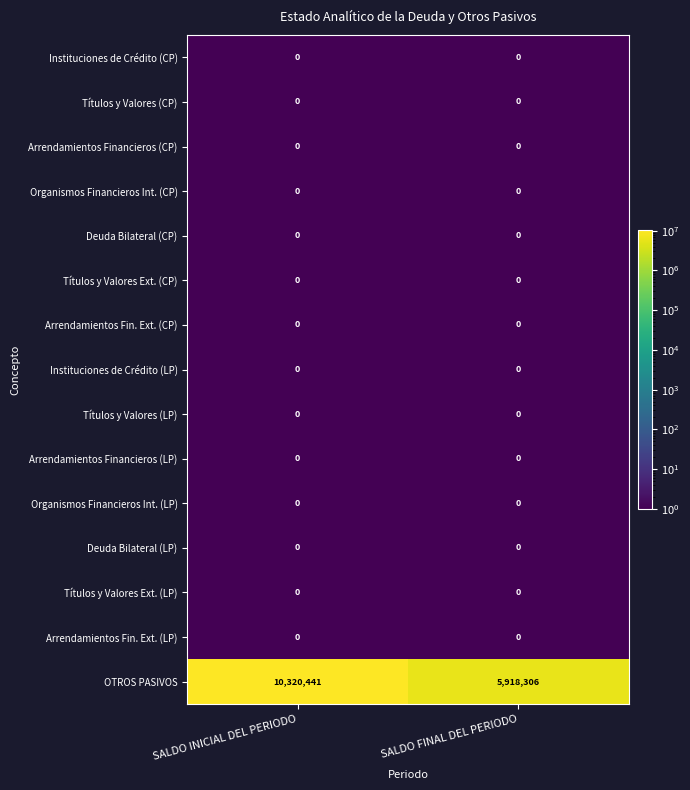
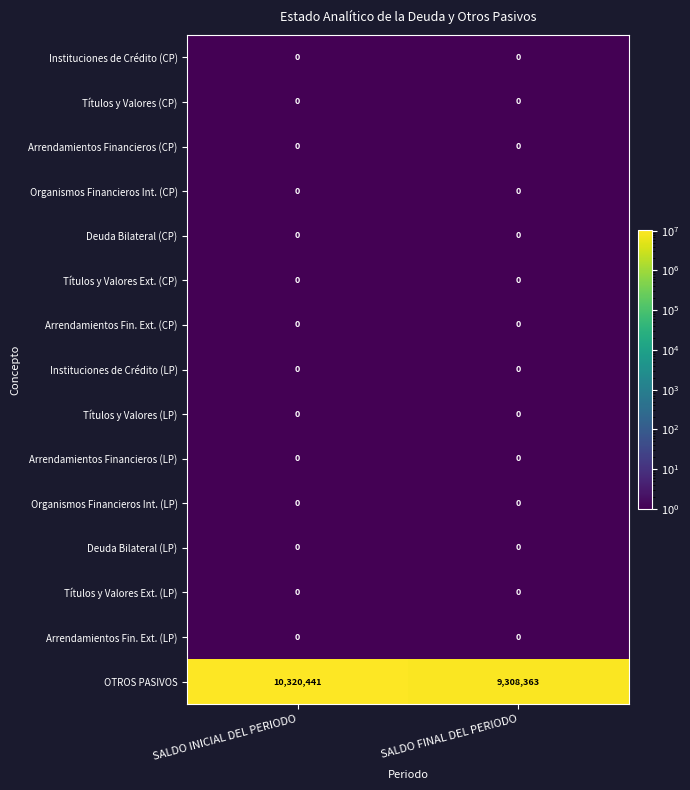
  {
    "Instituciones de Crédito (CP)": {
      "SALDO INICIAL DEL PERIODO": "0",
      "SALDO FINAL DEL PERIODO": "0"
    },
    "Títulos y Valores (CP)": {
      "SALDO INICIAL DEL PERIODO": "0",
      "SALDO FINAL DEL PERIODO": "0"
    },
    "Arrendamientos Financieros (CP)": {
      "SALDO INICIAL DEL PERIODO": "0",
      "SALDO FINAL DEL PERIODO": "0"
    },
    "Organismos Financieros Int. (CP)": {
      "SALDO INICIAL DEL PERIODO": "0",
      "SALDO FINAL DEL PERIODO": "0"
    },
    "Deuda Bilateral (CP)": {
      "SALDO INICIAL DEL PERIODO": "0",
      "SALDO FINAL DEL PERIODO": "0"
    },
    "Títulos y Valores Ext. (CP)": {
      "SALDO INICIAL DEL PERIODO": "0",
      "SALDO FINAL DEL PERIODO": "0"
    },
    "Arrendamientos Fin. Ext. (CP)": {
      "SALDO INICIAL DEL PERIODO": "0",
      "SALDO FINAL DEL PERIODO": "0"
    },
    "Instituciones de Crédito (LP)": {
      "SALDO INICIAL DEL PERIODO": "0",
      "SALDO FINAL DEL PERIODO": "0"
    },
    "Títulos y Valores (LP)": {
      "SALDO INICIAL DEL PERIODO": "0",
      "SALDO FINAL DEL PERIODO": "0"
    },
    "Arrendamientos Financieros (LP)": {
      "SALDO INICIAL DEL PERIODO": "0",
      "SALDO FINAL DEL PERIODO": "0"
    },
    "Organismos Financieros Int. (LP)": {
      "SALDO INICIAL DEL PERIODO": "0",
      "SALDO FINAL DEL PERIODO": "0"
    },
    "Deuda Bilateral (LP)": {
      "SALDO INICIAL DEL PERIODO": "0",
      "SALDO FINAL DEL PERIODO": "0"
    },
    "Títulos y Valores Ext. (LP)": {
      "SALDO INICIAL DEL PERIODO": "0",
      "SALDO FINAL DEL PERIODO": "0"
    },
    "Arrendamientos Fin. Ext. (LP)": {
      "SALDO INICIAL DEL PERIODO": "0",
      "SALDO FINAL DEL PERIODO": "0"
    },
    "OTROS PASIVOS": {
      "SALDO INICIAL DEL PERIODO": "10,320,441",
-     "SALDO FINAL DEL PERIODO": "5,918,306"
+     "SALDO FINAL DEL PERIODO": "9,308,363"
    }
  }
